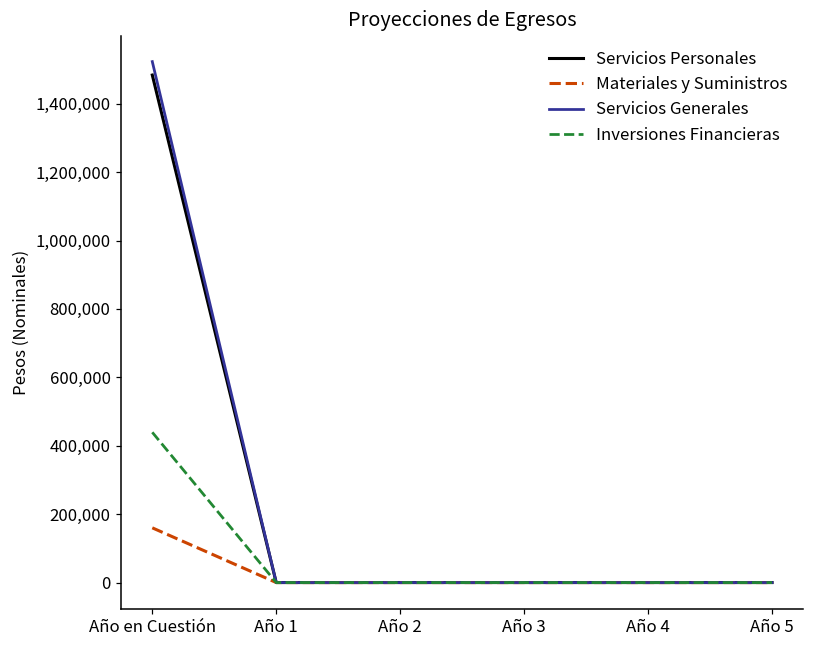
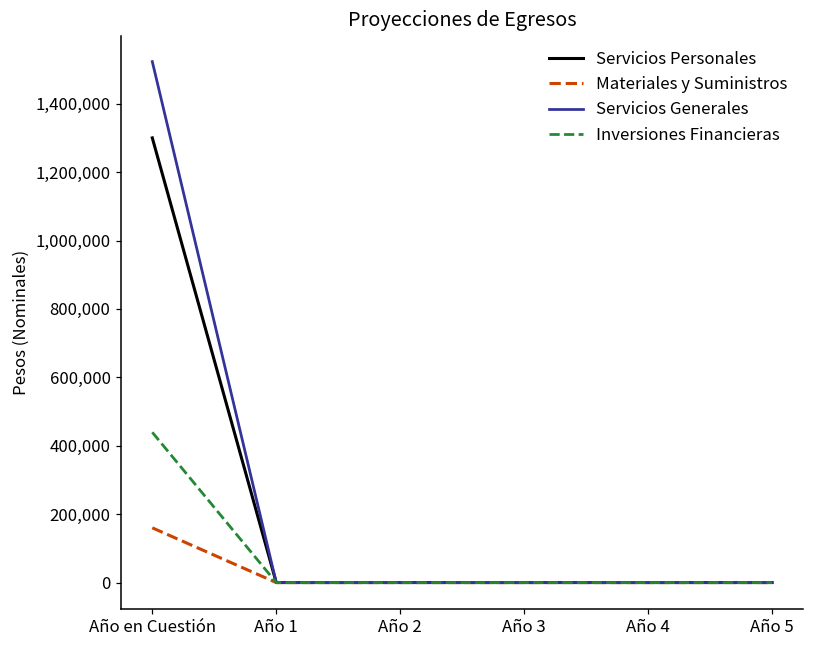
  {
    "Servicios Personales": {
-     "Año en Cuestión": "1,480,000"
+     "Año en Cuestión": "1,300,000"
    },
    "Materiales y Suministros": {
      "Año en Cuestión": "160,000"
    },
    "Servicios Generales": {
      "Año en Cuestión": "1,520,000"
    },
    "Inversiones Financieras": {
      "Año en Cuestión": "440,000"
    }
  }
